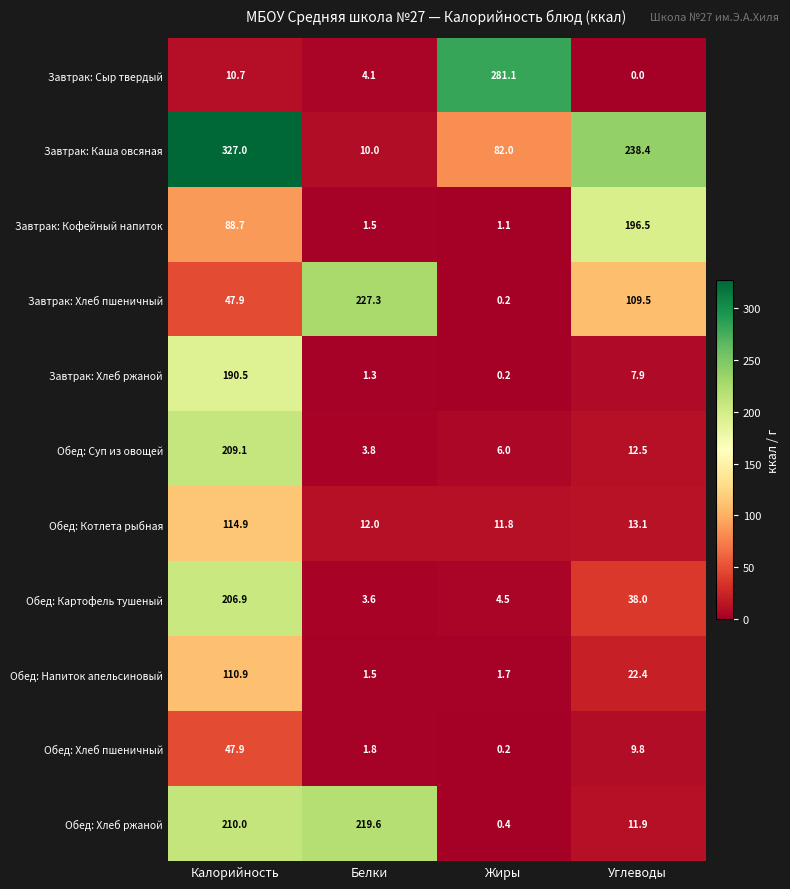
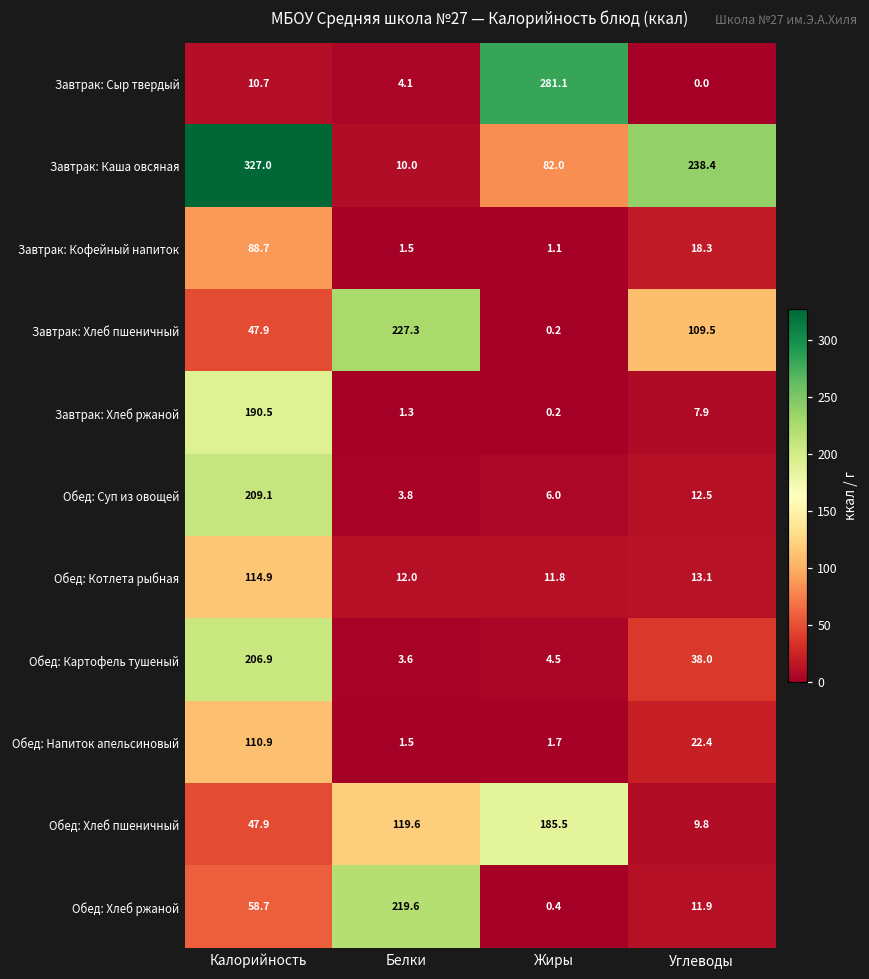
  {
    "Завтрак: Сыр твердый": {
      "Калорийность": 10.7,
      "Белки": 4.1,
      "Жиры": 281.1,
      "Углеводы": 0.0
    },
    "Завтрак: Каша овсяная": {
      "Калорийность": 327.0,
      "Белки": 10.0,
      "Жиры": 82.0,
      "Углеводы": 238.4
    },
    "Завтрак: Кофейный напиток": {
      "Калорийность": 88.7,
      "Белки": 1.5,
      "Жиры": 1.1,
-     "Углеводы": 196.5
+     "Углеводы": 18.3
    },
    "Завтрак: Хлеб пшеничный": {
      "Калорийность": 47.9,
      "Белки": 227.3,
      "Жиры": 0.2,
      "Углеводы": 109.5
    },
    "Завтрак: Хлеб ржаной": {
      "Калорийность": 190.5,
      "Белки": 1.3,
      "Жиры": 0.2,
      "Углеводы": 7.9
    },
    "Обед: Суп из овощей": {
      "Калорийность": 209.1,
      "Белки": 3.8,
      "Жиры": 6.0,
      "Углеводы": 12.5
    },
    "Обед: Котлета рыбная": {
      "Калорийность": 114.9,
      "Белки": 12.0,
      "Жиры": 11.8,
      "Углеводы": 13.1
    },
    "Обед: Картофель тушеный": {
      "Калорийность": 206.9,
      "Белки": 3.6,
      "Жиры": 4.5,
      "Углеводы": 38.0
    },
    "Обед: Напиток апельсиновый": {
      "Калорийность": 110.9,
      "Белки": 1.5,
      "Жиры": 1.7,
      "Углеводы": 22.4
    },
    "Обед: Хлеб пшеничный": {
      "Калорийность": 47.9,
-     "Белки": 1.8,
-     "Жиры": 0.2,
+     "Белки": 119.6,
+     "Жиры": 185.5,
      "Углеводы": 9.8
    },
    "Обед: Хлеб ржаной": {
-     "Калорийность": 210.0,
+     "Калорийность": 58.7,
      "Белки": 219.6,
      "Жиры": 0.4,
      "Углеводы": 11.9
    }
  }
